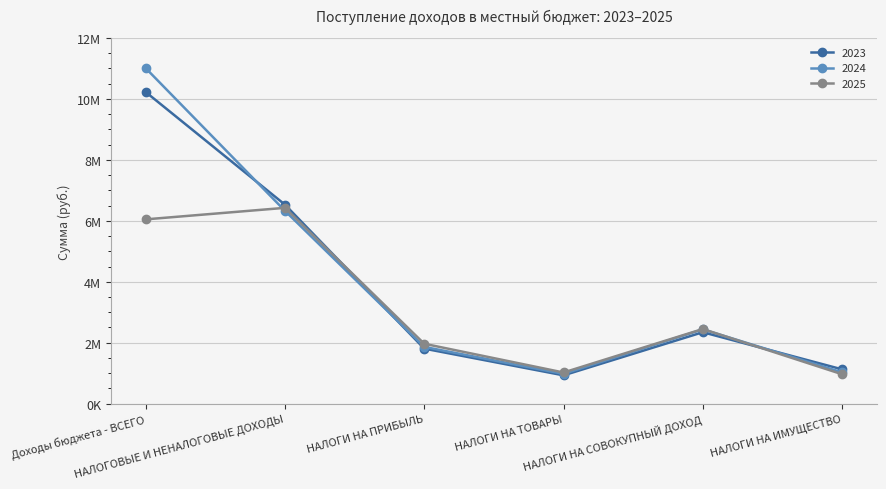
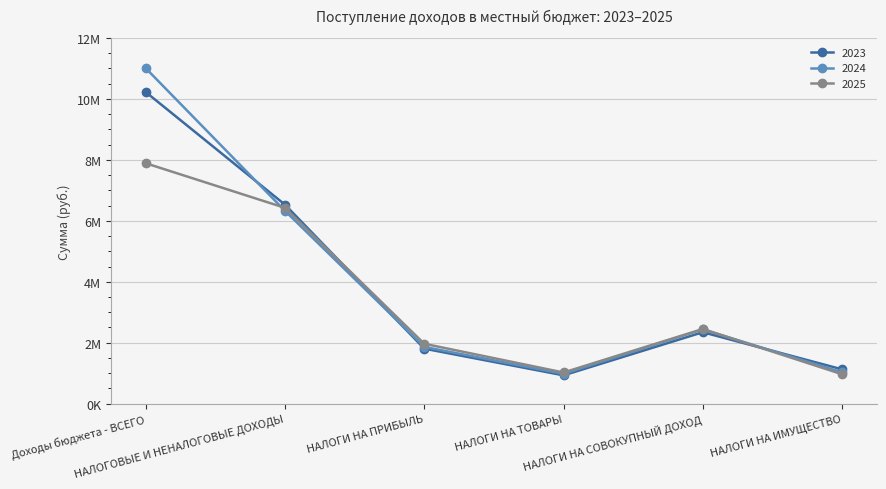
  {
    "2025": {
-     "Доходы бюджета - ВСЕГО": 6000000,
+     "Доходы бюджета - ВСЕГО": 7900000,
      "НАЛОГОВЫЕ И НЕНАЛОГОВЫЕ ДОХОДЫ": 6400000,
      "НАЛОГИ НА ПРИБЫЛЬ": 2000000
    }
  }
